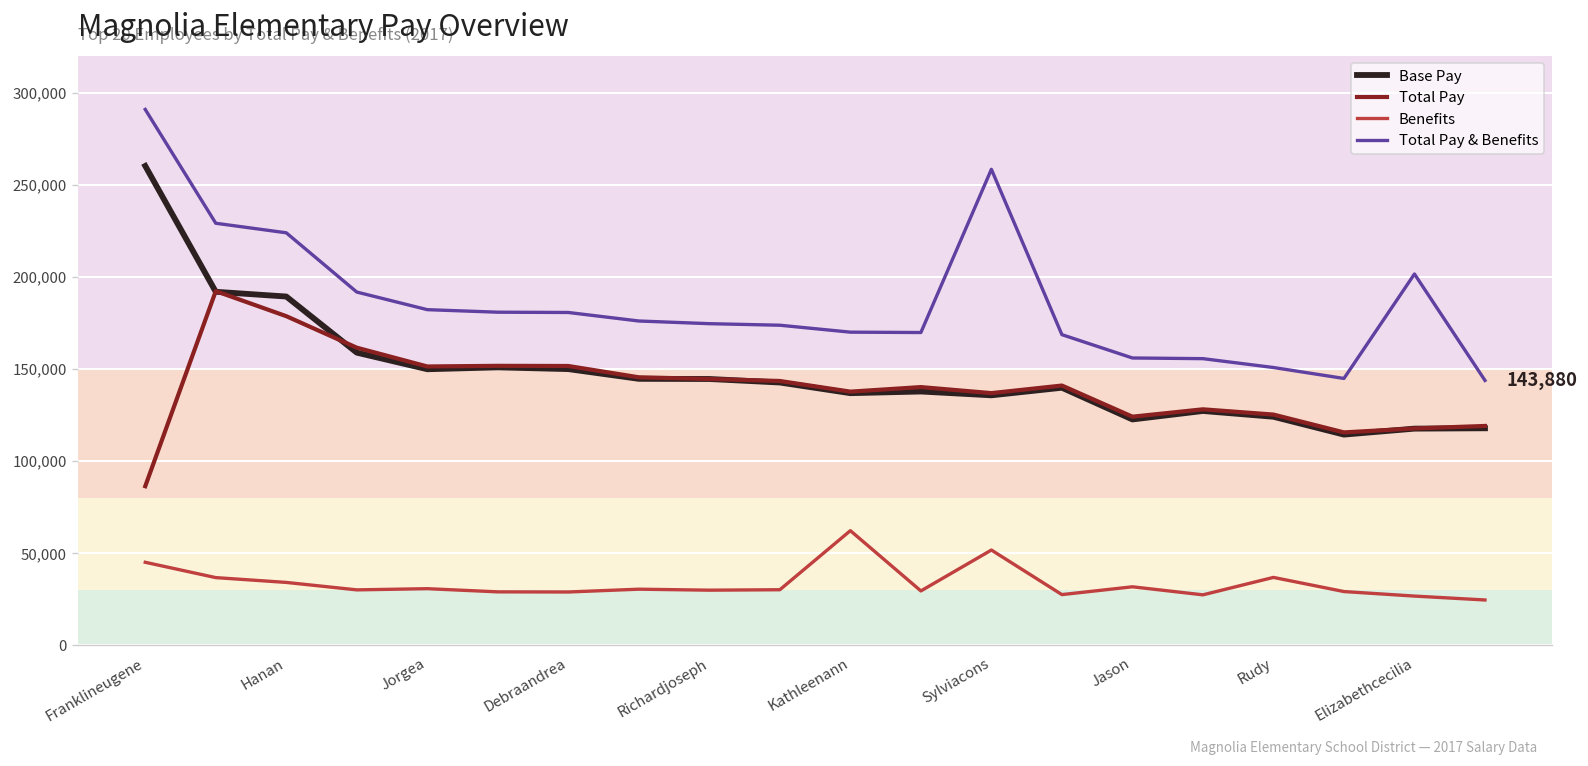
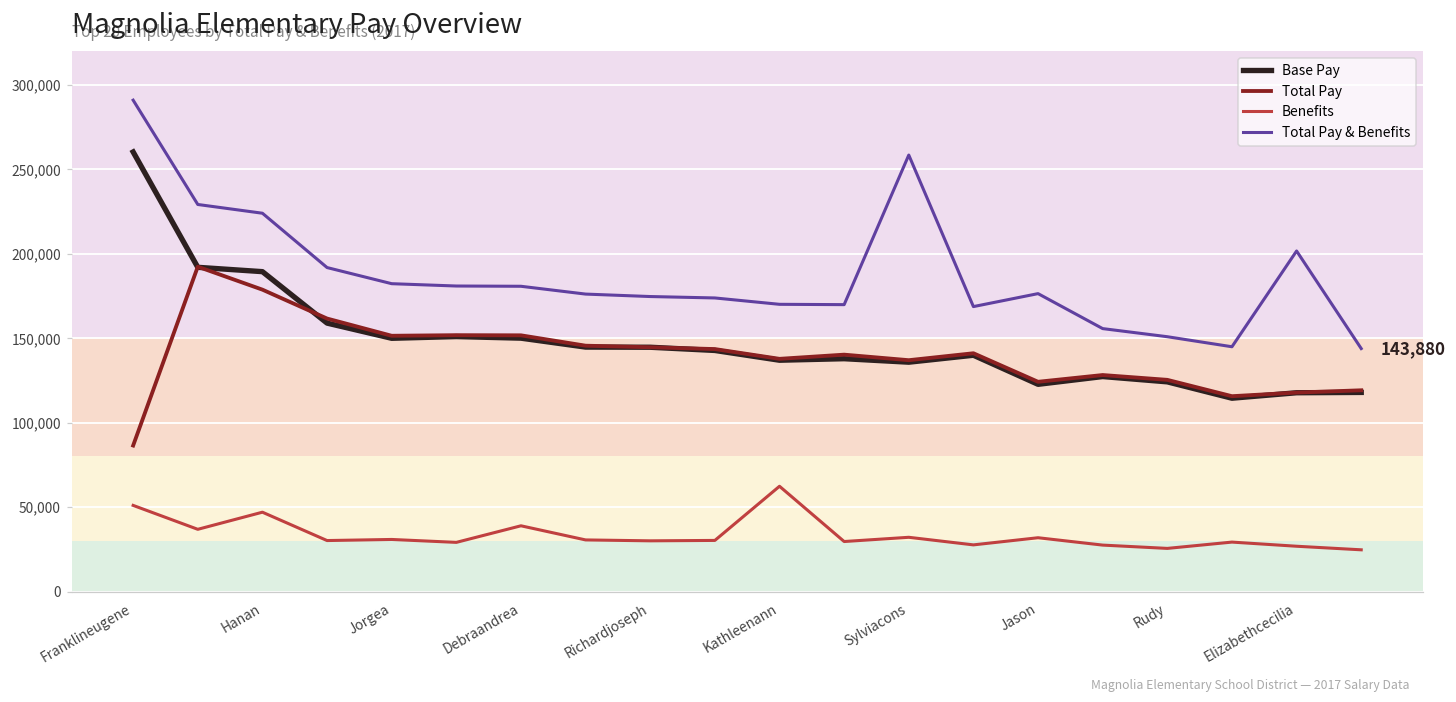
  {
    "Base Pay": {
      "Franklineugene": "260,000",
      "Hanan": "189,000",
      "Debraandrea": "150,000"
    },
    "Total Pay": {
      "Franklineugene": "86,000",
      "Hanan": "179,000",
      "Debraandrea": "152,000"
    },
    "Benefits": {
-     "Franklineugene": "45,000",
-     "Hanan": "34,000",
+     "Franklineugene": "51,000",
+     "Hanan": "47,000",
      "Jorgea": "31,000",
-     "Debraandrea": "29,000",
+     "Debraandrea": "39,000",
      "Richardjoseph": "30,000",
      "Kathleenann": "62,000",
-     "Sylviacons": "52,000",
+     "Sylviacons": "32,000",
      "Jason": "32,000",
-     "Rudy": "37,000",
+     "Rudy": "26,000",
      "Elizabethcecilia": "27,000"
    },
    "Total Pay & Benefits": {
      "Franklineugene": "291,000",
      "Hanan": "224,000",
      "Jorgea": "182,000",
      "Debraandrea": "181,000",
      "Richardjoseph": "175,000",
      "Kathleenann": "170,000",
      "Sylviacons": "258,000",
-     "Jason": "156,000",
+     "Jason": "176,000",
      "Rudy": "151,000",
      "Elizabethcecilia": "202,000"
    }
  }
